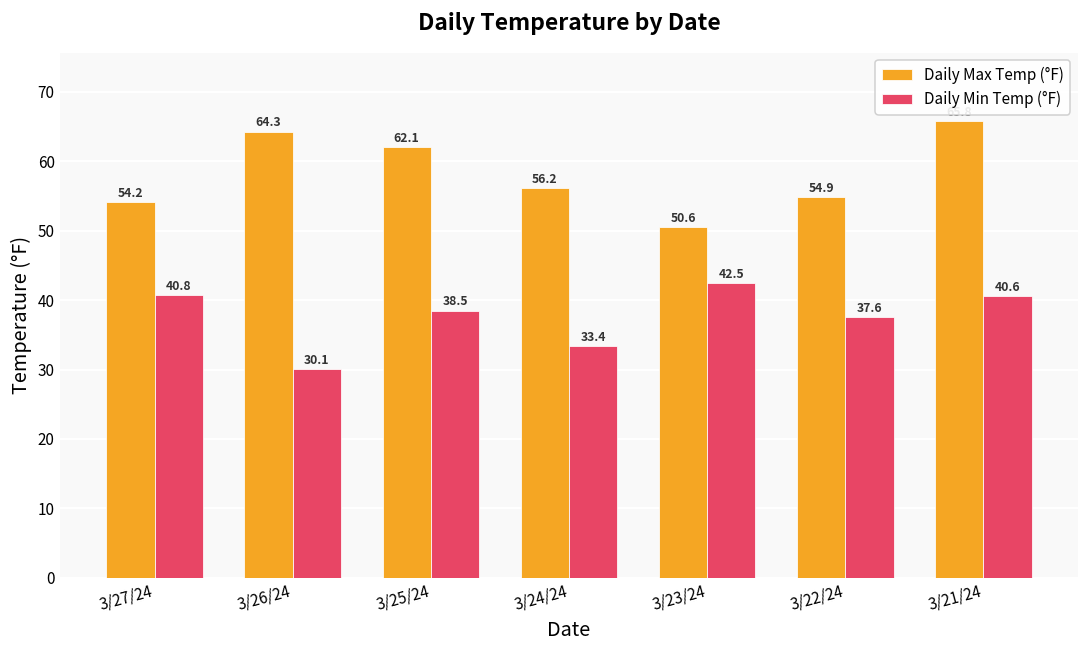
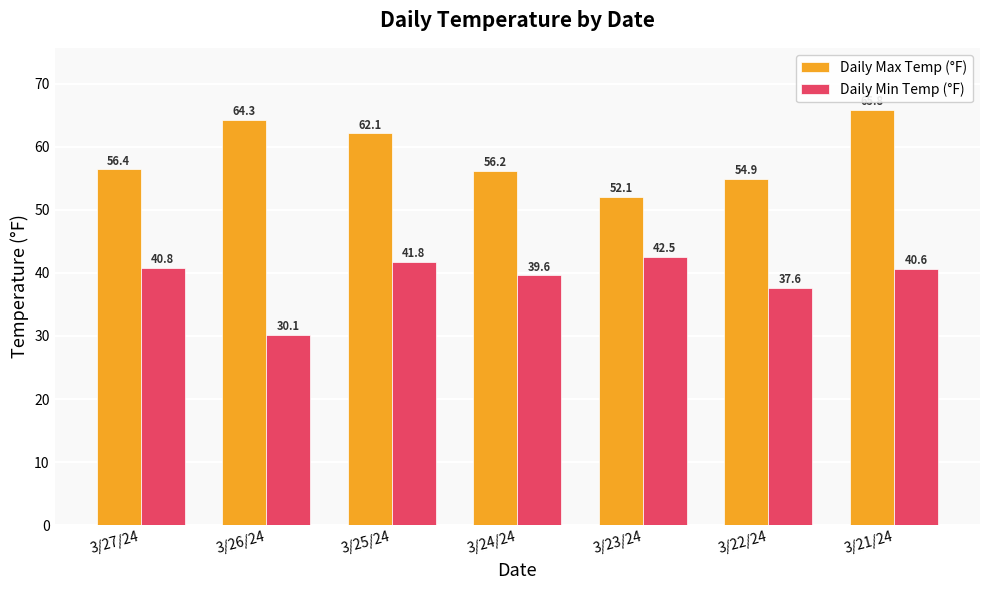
  {
    "Daily Max Temp (°F)": {
-     "3/27/24": 54.2,
+     "3/27/24": 56.4,
      "3/26/24": 64.3,
      "3/25/24": 62.1,
      "3/24/24": 56.2,
-     "3/23/24": 50.6,
+     "3/23/24": 52.1,
      "3/22/24": 54.9
    },
    "Daily Min Temp (°F)": {
      "3/27/24": 40.8,
      "3/26/24": 30.1,
-     "3/25/24": 38.5,
-     "3/24/24": 33.4,
+     "3/25/24": 41.8,
+     "3/24/24": 39.6,
      "3/23/24": 42.5,
      "3/22/24": 37.6,
      "3/21/24": 40.6
    }
  }
